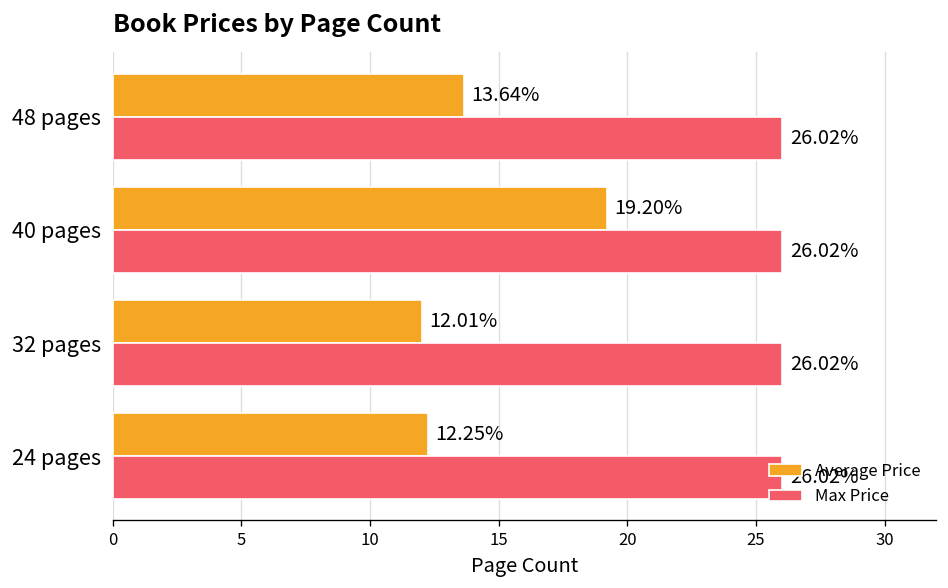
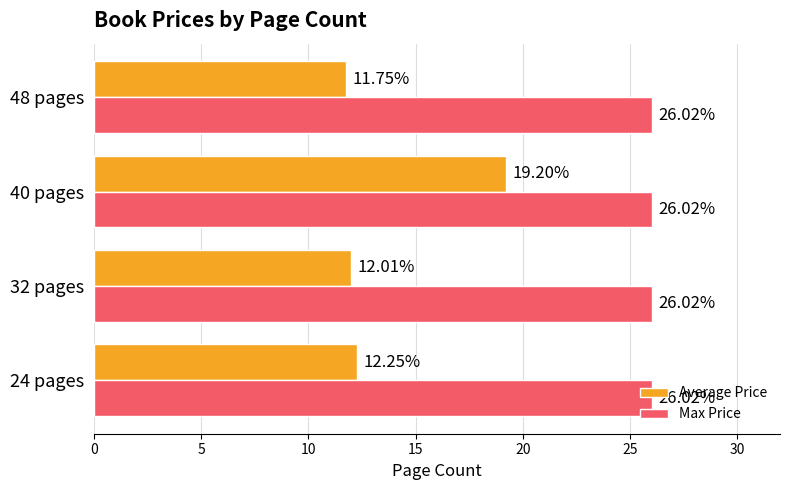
  {
    "Average Price": {
-     "48 pages": "13.64%",
+     "48 pages": "11.75%",
      "40 pages": "19.20%",
      "32 pages": "12.01%",
      "24 pages": "12.25%"
    },
    "Max Price": {
      "48 pages": "26.02%",
      "40 pages": "26.02%",
      "32 pages": "26.02%",
      "24 pages": "26.02%"
    }
  }
